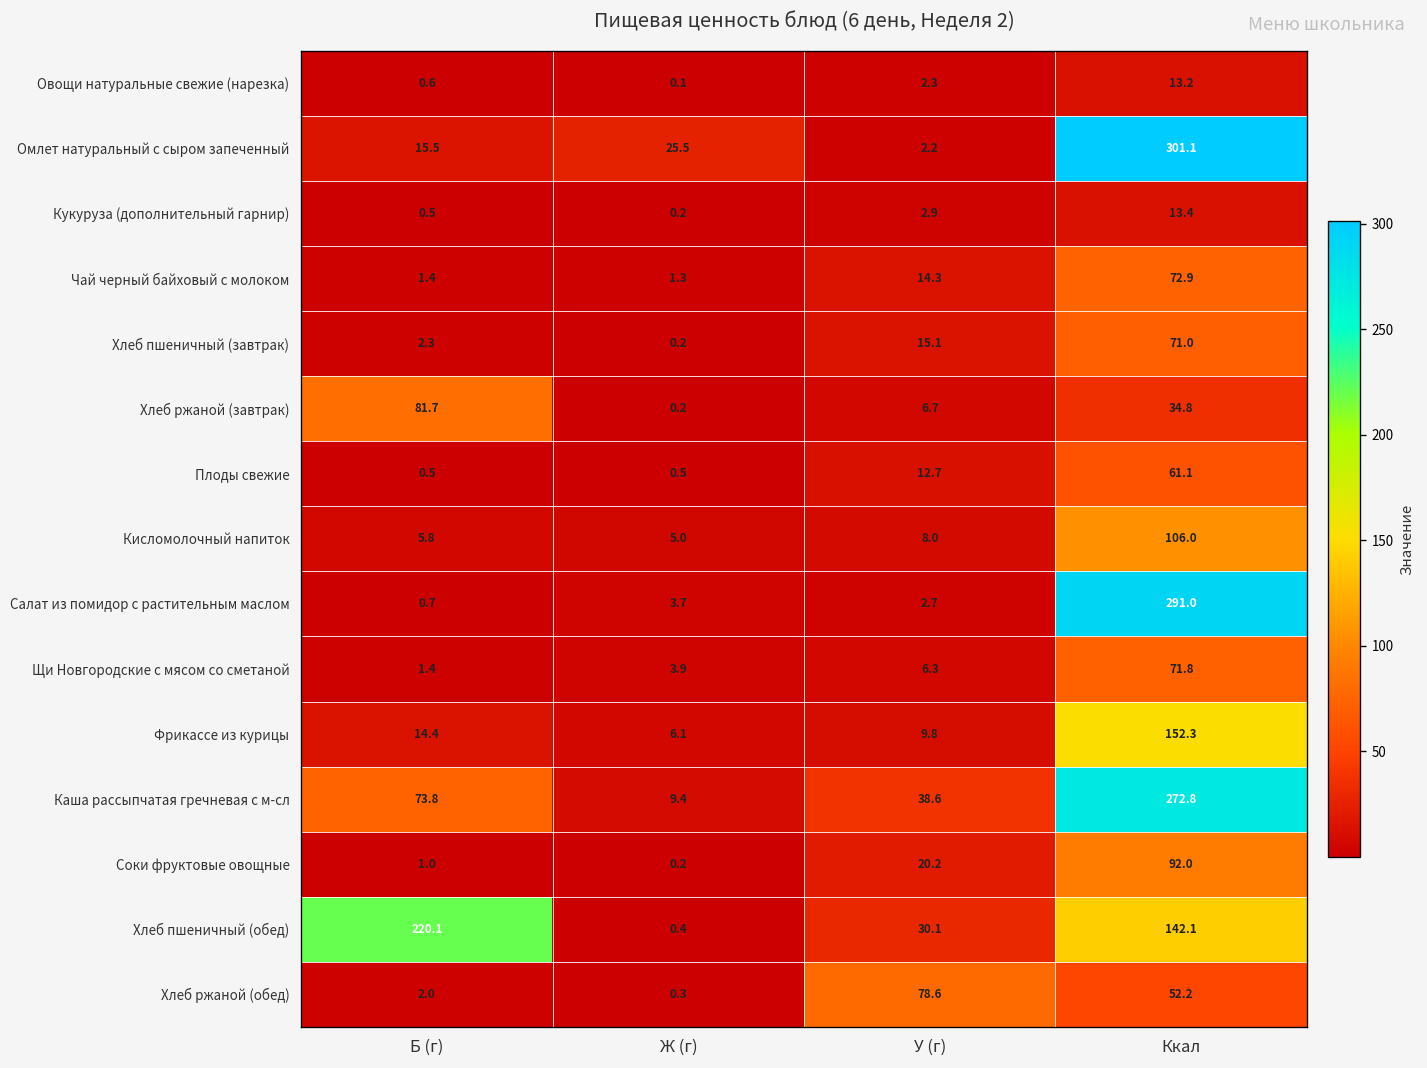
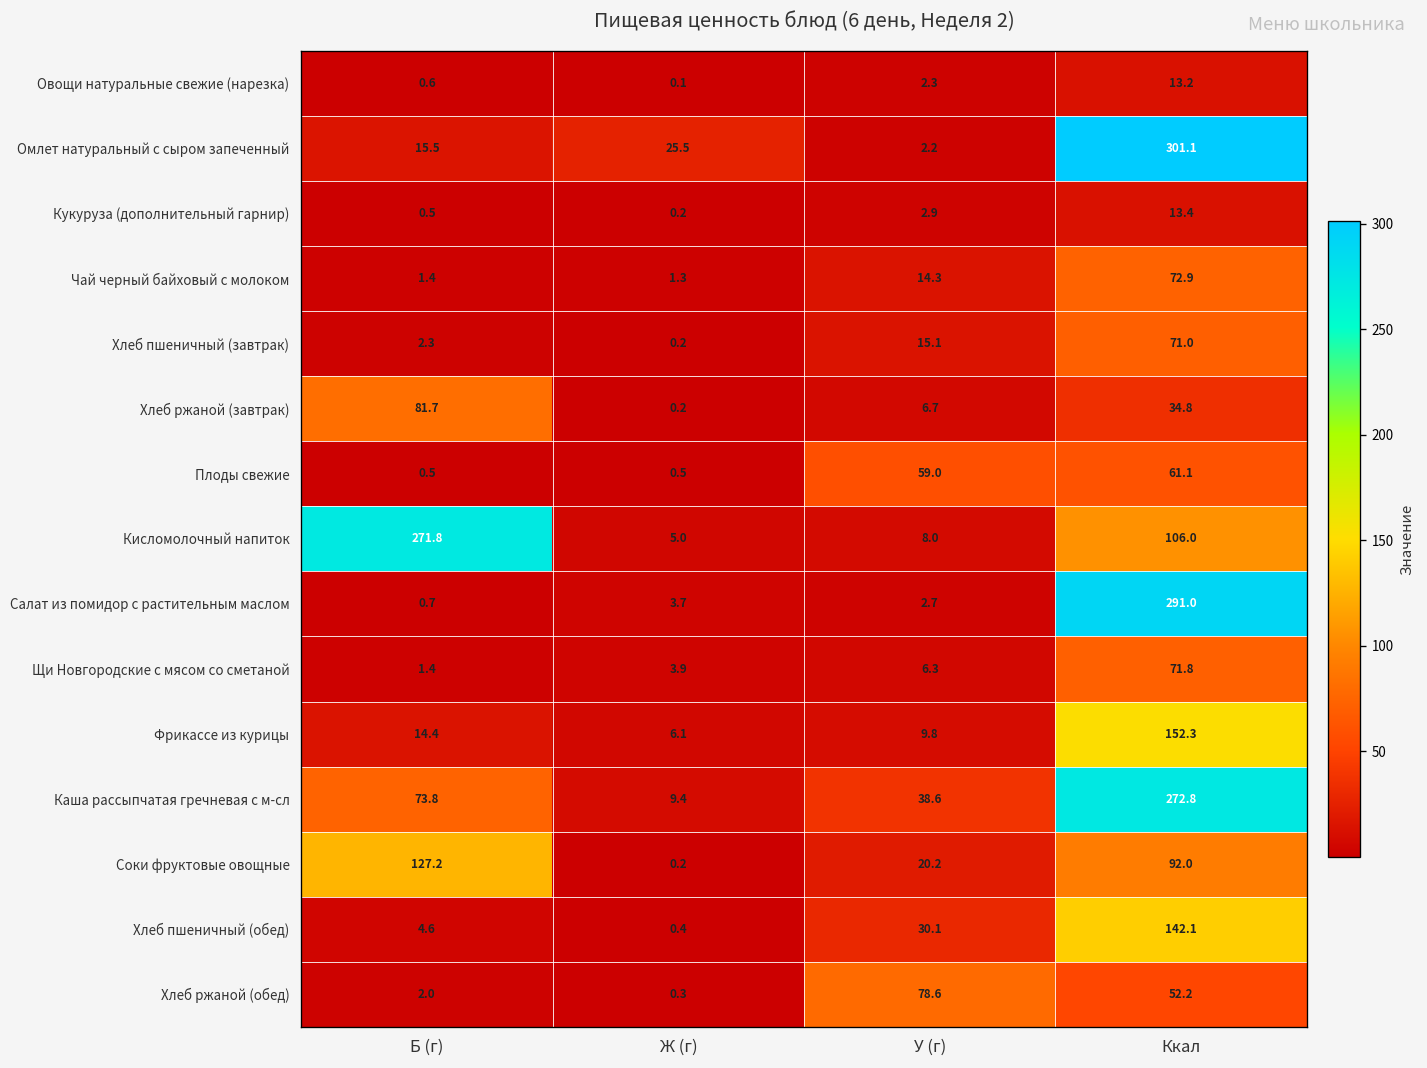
  {
    "Овощи натуральные свежие (нарезка)": {
      "Б (г)": 0.6,
      "Ж (г)": 0.1,
      "У (г)": 2.3,
      "Ккал": 13.2
    },
    "Омлет натуральный с сыром запеченный": {
      "Б (г)": 15.5,
      "Ж (г)": 25.5,
      "У (г)": 2.2,
      "Ккал": 301.1
    },
    "Кукуруза (дополнительный гарнир)": {
      "Б (г)": 0.5,
      "Ж (г)": 0.2,
      "У (г)": 2.9,
      "Ккал": 13.4
    },
    "Чай черный байховый с молоком": {
      "Б (г)": 1.4,
      "Ж (г)": 1.3,
      "У (г)": 14.3,
      "Ккал": 72.9
    },
    "Хлеб пшеничный (завтрак)": {
      "Б (г)": 2.3,
      "Ж (г)": 0.2,
      "У (г)": 15.1,
      "Ккал": 71.0
    },
    "Хлеб ржаной (завтрак)": {
      "Б (г)": 81.7,
      "Ж (г)": 0.2,
      "У (г)": 6.7,
      "Ккал": 34.8
    },
    "Плоды свежие": {
      "Б (г)": 0.5,
      "Ж (г)": 0.5,
-     "У (г)": 12.7,
+     "У (г)": 59.0,
      "Ккал": 61.1
    },
    "Кисломолочный напиток": {
-     "Б (г)": 5.8,
+     "Б (г)": 271.8,
      "Ж (г)": 5.0,
      "У (г)": 8.0,
      "Ккал": 106.0
    },
    "Салат из помидор с растительным маслом": {
      "Б (г)": 0.7,
      "Ж (г)": 3.7,
      "У (г)": 2.7,
      "Ккал": 291.0
    },
    "Щи Новгородские с мясом со сметаной": {
      "Б (г)": 1.4,
      "Ж (г)": 3.9,
      "У (г)": 6.3,
      "Ккал": 71.8
    },
    "Фрикассе из курицы": {
      "Б (г)": 14.4,
      "Ж (г)": 6.1,
      "У (г)": 9.8,
      "Ккал": 152.3
    },
    "Каша рассыпчатая гречневая с м-сл": {
      "Б (г)": 73.8,
      "Ж (г)": 9.4,
      "У (г)": 38.6,
      "Ккал": 272.8
    },
    "Соки фруктовые овощные": {
-     "Б (г)": 1.0,
+     "Б (г)": 127.2,
      "Ж (г)": 0.2,
      "У (г)": 20.2,
      "Ккал": 92.0
    },
    "Хлеб пшеничный (обед)": {
-     "Б (г)": 220.1,
+     "Б (г)": 4.6,
      "Ж (г)": 0.4,
      "У (г)": 30.1,
      "Ккал": 142.1
    },
    "Хлеб ржаной (обед)": {
      "Б (г)": 2.0,
      "Ж (г)": 0.3,
      "У (г)": 78.6,
      "Ккал": 52.2
    }
  }
